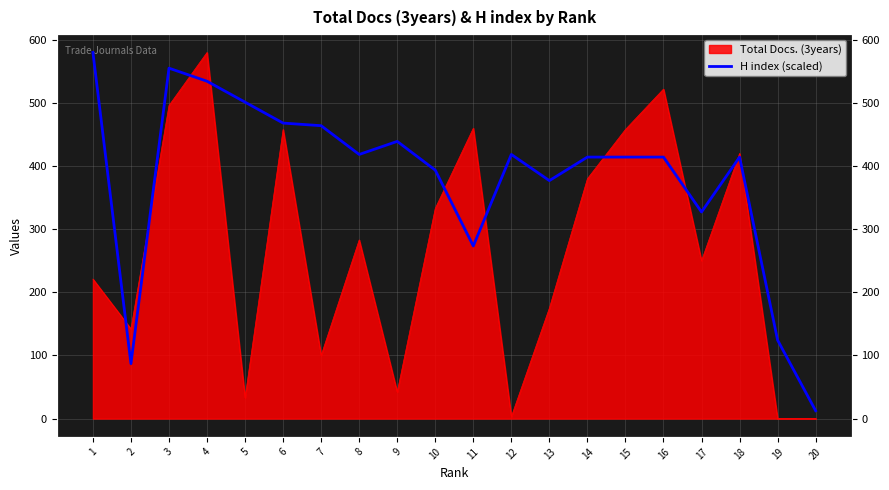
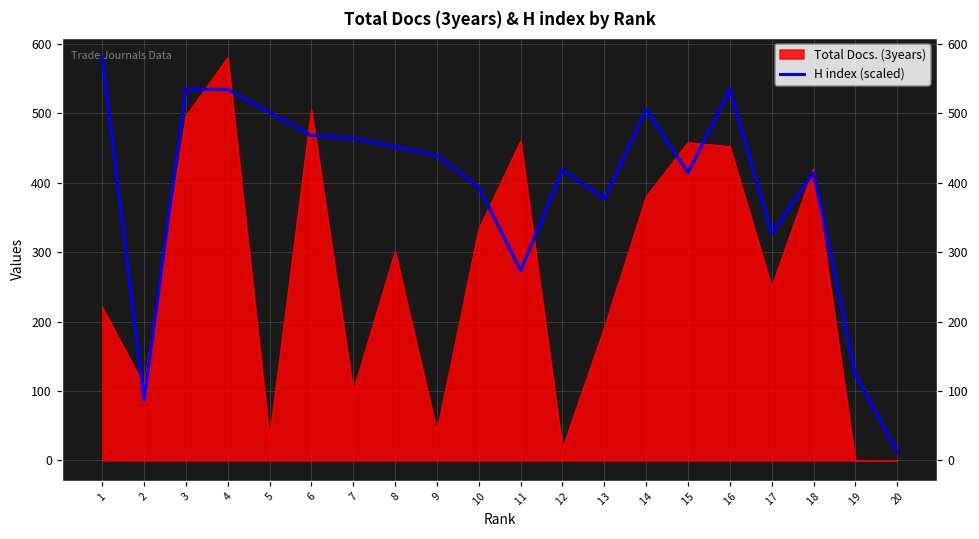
  {
    "Total Docs. (3years)": {
      "1": 220,
-     "2": 140,
+     "2": 110,
      "3": 500,
      "4": 580,
      "5": 30,
-     "6": 460,
+     "6": 510,
      "7": 100,
-     "8": 280,
+     "8": 300,
      "9": 40,
      "10": 330,
      "11": 460,
-     "12": 0,
-     "13": 180,
+     "12": 20,
+     "13": 190,
      "14": 380,
      "15": 460,
-     "16": 520,
+     "16": 450,
      "17": 250,
      "18": 420,
      "19": 0,
      "20": 0
    },
    "H index (scaled)": {
      "1": 580,
      "2": 90,
-     "3": 560,
+     "3": 530,
      "4": 530,
      "5": 500,
      "6": 470,
      "7": 460,
-     "8": 420,
+     "8": 450,
      "9": 440,
      "10": 390,
      "11": 270,
      "12": 420,
      "13": 380,
-     "14": 410,
+     "14": 510,
      "15": 410,
-     "16": 410,
+     "16": 530,
      "17": 330,
      "18": 410,
      "19": 120,
      "20": 10
    }
  }
